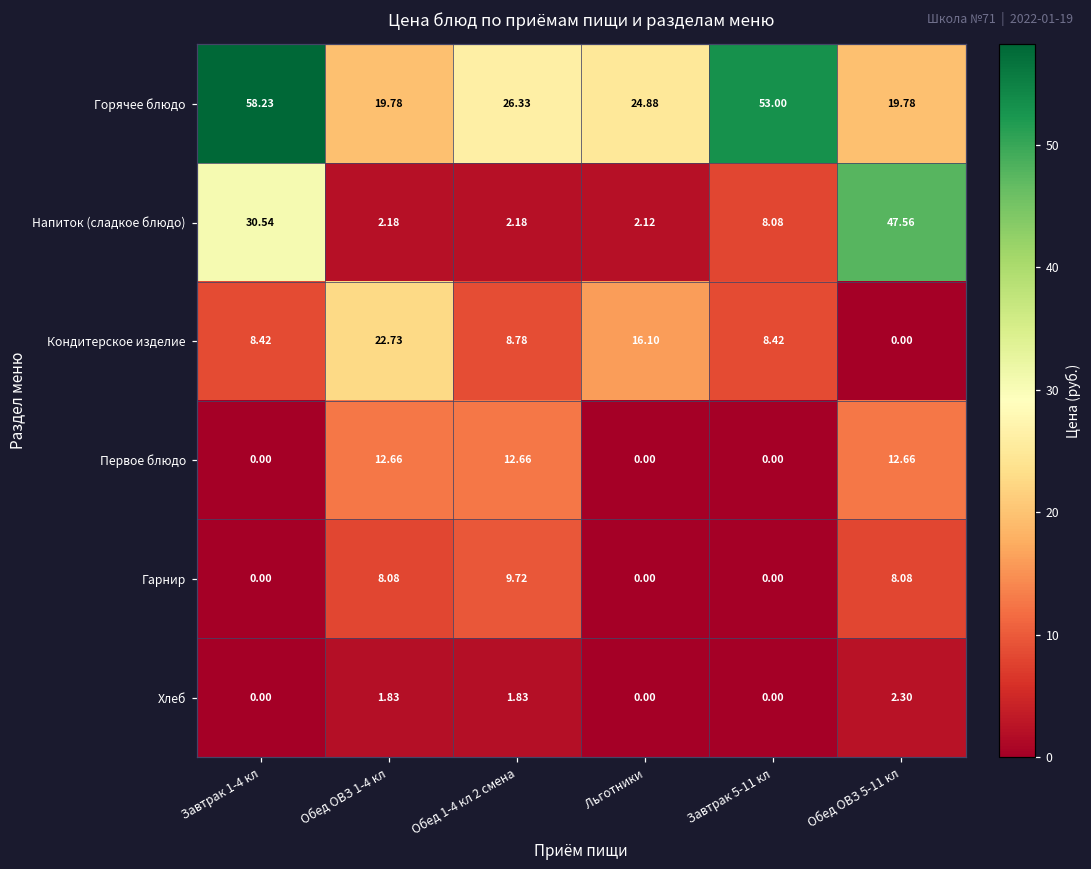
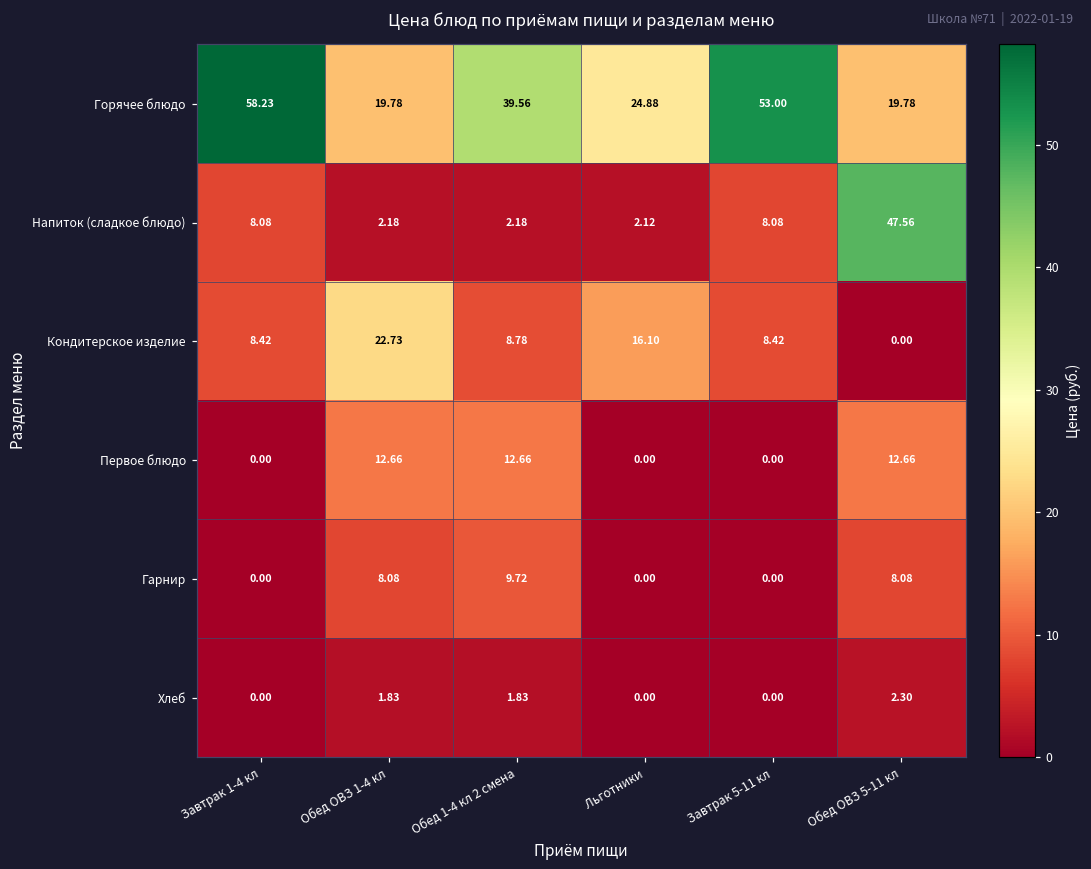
  {
    "Горячее блюдо": {
      "Завтрак 1-4 кл": 58.23,
      "Обед ОВЗ 1-4 кл": 19.78,
-     "Обед 1-4 кл 2 смена": 26.33,
+     "Обед 1-4 кл 2 смена": 39.56,
      "Льготники": 24.88,
      "Завтрак 5-11 кл": 53.00,
      "Обед ОВЗ 5-11 кл": 19.78
    },
    "Напиток (сладкое блюдо)": {
-     "Завтрак 1-4 кл": 30.54,
+     "Завтрак 1-4 кл": 8.08,
      "Обед ОВЗ 1-4 кл": 2.18,
      "Обед 1-4 кл 2 смена": 2.18,
      "Льготники": 2.12,
      "Завтрак 5-11 кл": 8.08,
      "Обед ОВЗ 5-11 кл": 47.56
    },
    "Кондитерское изделие": {
      "Завтрак 1-4 кл": 8.42,
      "Обед ОВЗ 1-4 кл": 22.73,
      "Обед 1-4 кл 2 смена": 8.78,
      "Льготники": 16.10,
      "Завтрак 5-11 кл": 8.42,
      "Обед ОВЗ 5-11 кл": 0.00
    },
    "Первое блюдо": {
      "Завтрак 1-4 кл": 0.00,
      "Обед ОВЗ 1-4 кл": 12.66,
      "Обед 1-4 кл 2 смена": 12.66,
      "Льготники": 0.00,
      "Завтрак 5-11 кл": 0.00,
      "Обед ОВЗ 5-11 кл": 12.66
    },
    "Гарнир": {
      "Завтрак 1-4 кл": 0.00,
      "Обед ОВЗ 1-4 кл": 8.08,
      "Обед 1-4 кл 2 смена": 9.72,
      "Льготники": 0.00,
      "Завтрак 5-11 кл": 0.00,
      "Обед ОВЗ 5-11 кл": 8.08
    },
    "Хлеб": {
      "Завтрак 1-4 кл": 0.00,
      "Обед ОВЗ 1-4 кл": 1.83,
      "Обед 1-4 кл 2 смена": 1.83,
      "Льготники": 0.00,
      "Завтрак 5-11 кл": 0.00,
      "Обед ОВЗ 5-11 кл": 2.30
    }
  }
